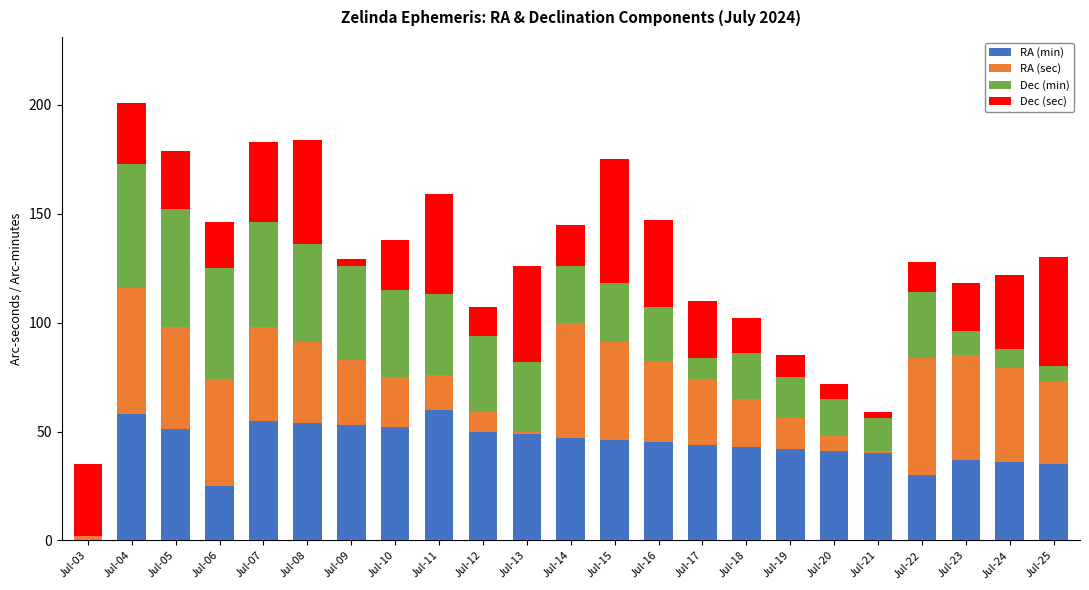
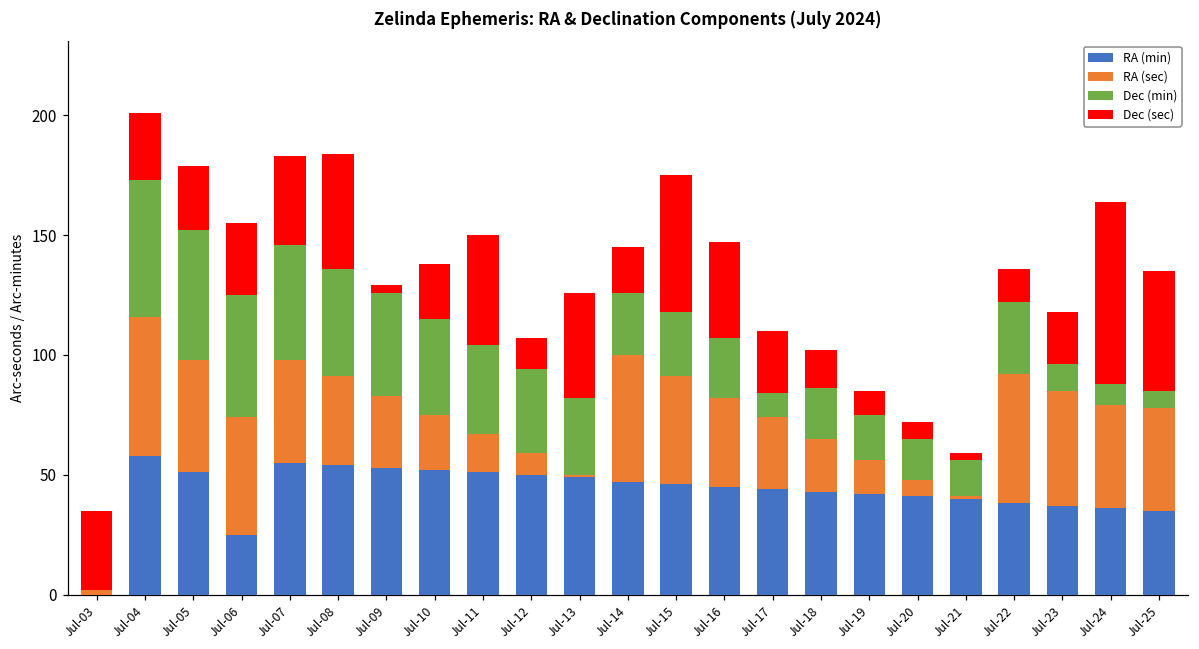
  {
    "RA (min)": {
      "Jul-03": 0,
      "Jul-04": 58,
      "Jul-05": 51,
      "Jul-06": 25,
      "Jul-07": 55,
      "Jul-08": 54,
      "Jul-09": 53,
      "Jul-10": 52,
-     "Jul-11": 60,
+     "Jul-11": 51,
      "Jul-12": 50,
      "Jul-13": 49,
      "Jul-14": 47,
      "Jul-15": 46,
      "Jul-16": 45,
      "Jul-17": 44,
      "Jul-18": 43,
      "Jul-19": 42,
      "Jul-20": 41,
      "Jul-21": 40,
-     "Jul-22": 30,
+     "Jul-22": 38,
      "Jul-23": 37,
      "Jul-24": 36,
      "Jul-25": 35
    },
    "RA (sec)": {
      "Jul-03": 2,
      "Jul-04": 58,
      "Jul-05": 47,
      "Jul-06": 49,
      "Jul-07": 43,
      "Jul-08": 37,
      "Jul-09": 30,
      "Jul-10": 23,
      "Jul-11": 16,
      "Jul-12": 9,
      "Jul-14": 53,
      "Jul-15": 45,
      "Jul-16": 37,
      "Jul-17": 30,
      "Jul-18": 22,
      "Jul-19": 14,
      "Jul-20": 7,
      "Jul-22": 54,
      "Jul-23": 48,
      "Jul-24": 43,
-     "Jul-25": 38
+     "Jul-25": 43
    },
    "Dec (min)": {
      "Jul-03": 0,
      "Jul-04": 57,
      "Jul-05": 54,
      "Jul-06": 51,
      "Jul-07": 48,
      "Jul-08": 45,
      "Jul-09": 43,
      "Jul-10": 40,
      "Jul-11": 37,
      "Jul-12": 35,
      "Jul-13": 32,
      "Jul-14": 26,
      "Jul-15": 27,
      "Jul-16": 25,
      "Jul-17": 10,
      "Jul-18": 21,
      "Jul-19": 19,
      "Jul-20": 17,
      "Jul-21": 15,
      "Jul-22": 30,
      "Jul-23": 11,
      "Jul-24": 9,
      "Jul-25": 7
    },
    "Dec (sec)": {
      "Jul-03": 33,
      "Jul-04": 28,
      "Jul-05": 27,
-     "Jul-06": 21,
+     "Jul-06": 30,
      "Jul-07": 37,
      "Jul-08": 48,
      "Jul-09": 3,
      "Jul-10": 23,
      "Jul-11": 46,
      "Jul-12": 13,
      "Jul-13": 44,
      "Jul-14": 19,
      "Jul-15": 57,
      "Jul-16": 40,
      "Jul-17": 26,
      "Jul-18": 16,
      "Jul-19": 10,
      "Jul-20": 7,
      "Jul-21": 3,
      "Jul-22": 14,
      "Jul-23": 22,
-     "Jul-24": 34,
+     "Jul-24": 76,
      "Jul-25": 50
    }
  }
